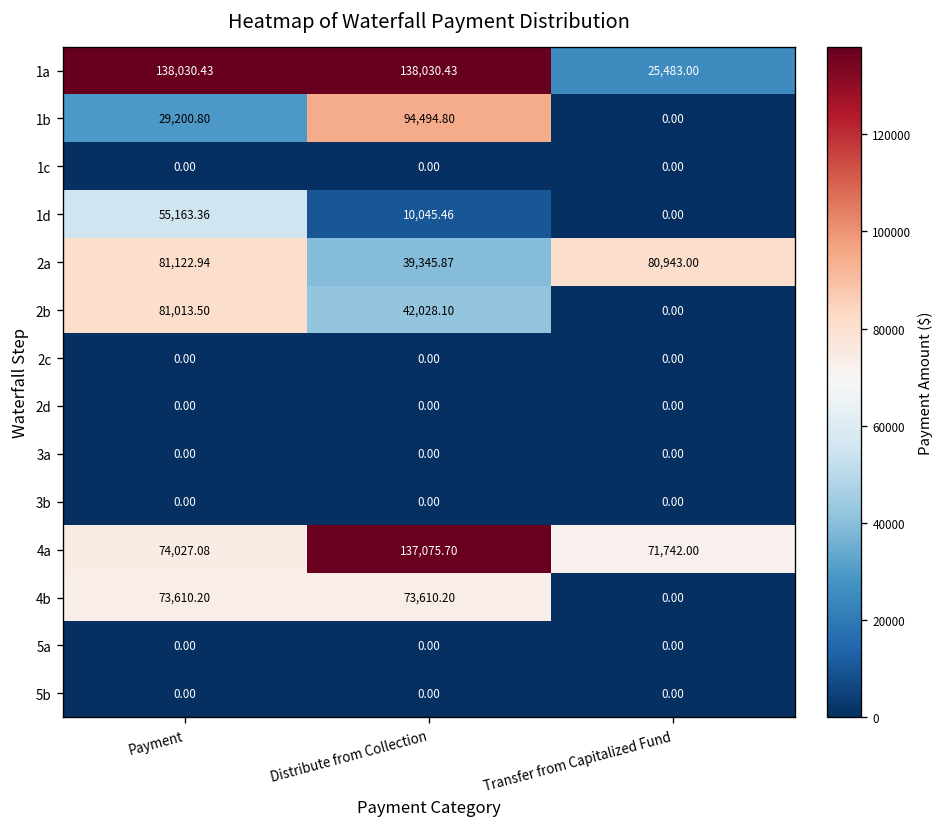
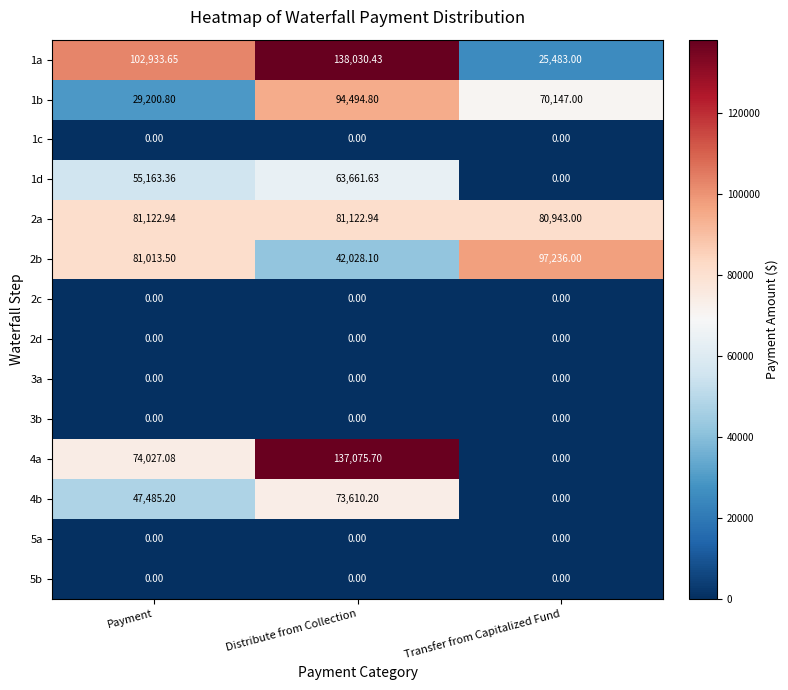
  {
    "1a": {
-     "Payment": "138,030.43",
+     "Payment": "102,933.65",
      "Distribute from Collection": "138,030.43",
      "Transfer from Capitalized Fund": "25,483.00"
    },
    "1b": {
      "Payment": "29,200.80",
      "Distribute from Collection": "94,494.80",
-     "Transfer from Capitalized Fund": "0.00"
+     "Transfer from Capitalized Fund": "70,147.00"
    },
    "1c": {
      "Payment": "0.00",
      "Distribute from Collection": "0.00",
      "Transfer from Capitalized Fund": "0.00"
    },
    "1d": {
      "Payment": "55,163.36",
-     "Distribute from Collection": "10,045.46",
+     "Distribute from Collection": "63,661.63",
      "Transfer from Capitalized Fund": "0.00"
    },
    "2a": {
      "Payment": "81,122.94",
-     "Distribute from Collection": "39,345.87",
+     "Distribute from Collection": "81,122.94",
      "Transfer from Capitalized Fund": "80,943.00"
    },
    "2b": {
      "Payment": "81,013.50",
      "Distribute from Collection": "42,028.10",
-     "Transfer from Capitalized Fund": "0.00"
+     "Transfer from Capitalized Fund": "97,236.00"
    },
    "2c": {
      "Payment": "0.00",
      "Distribute from Collection": "0.00",
      "Transfer from Capitalized Fund": "0.00"
    },
    "2d": {
      "Payment": "0.00",
      "Distribute from Collection": "0.00",
      "Transfer from Capitalized Fund": "0.00"
    },
    "3a": {
      "Payment": "0.00",
      "Distribute from Collection": "0.00",
      "Transfer from Capitalized Fund": "0.00"
    },
    "3b": {
      "Payment": "0.00",
      "Distribute from Collection": "0.00",
      "Transfer from Capitalized Fund": "0.00"
    },
    "4a": {
      "Payment": "74,027.08",
      "Distribute from Collection": "137,075.70",
-     "Transfer from Capitalized Fund": "71,742.00"
+     "Transfer from Capitalized Fund": "0.00"
    },
    "4b": {
-     "Payment": "73,610.20",
+     "Payment": "47,485.20",
      "Distribute from Collection": "73,610.20",
      "Transfer from Capitalized Fund": "0.00"
    },
    "5a": {
      "Payment": "0.00",
      "Distribute from Collection": "0.00",
      "Transfer from Capitalized Fund": "0.00"
    },
    "5b": {
      "Payment": "0.00",
      "Distribute from Collection": "0.00",
      "Transfer from Capitalized Fund": "0.00"
    }
  }
